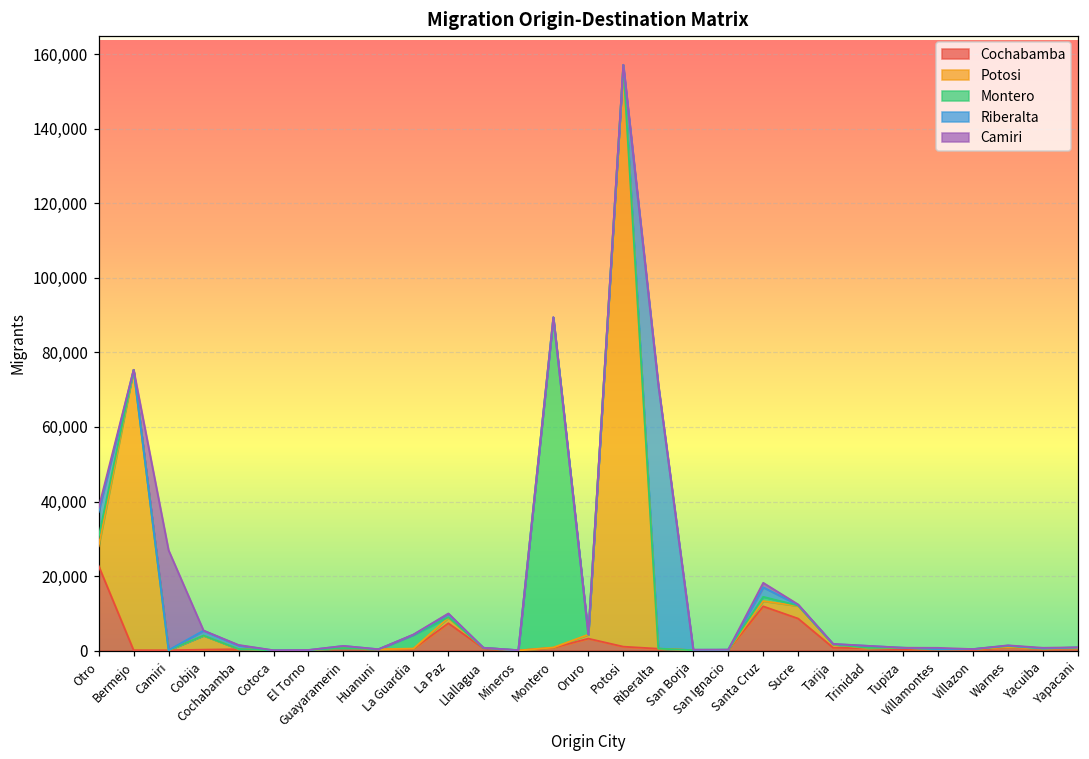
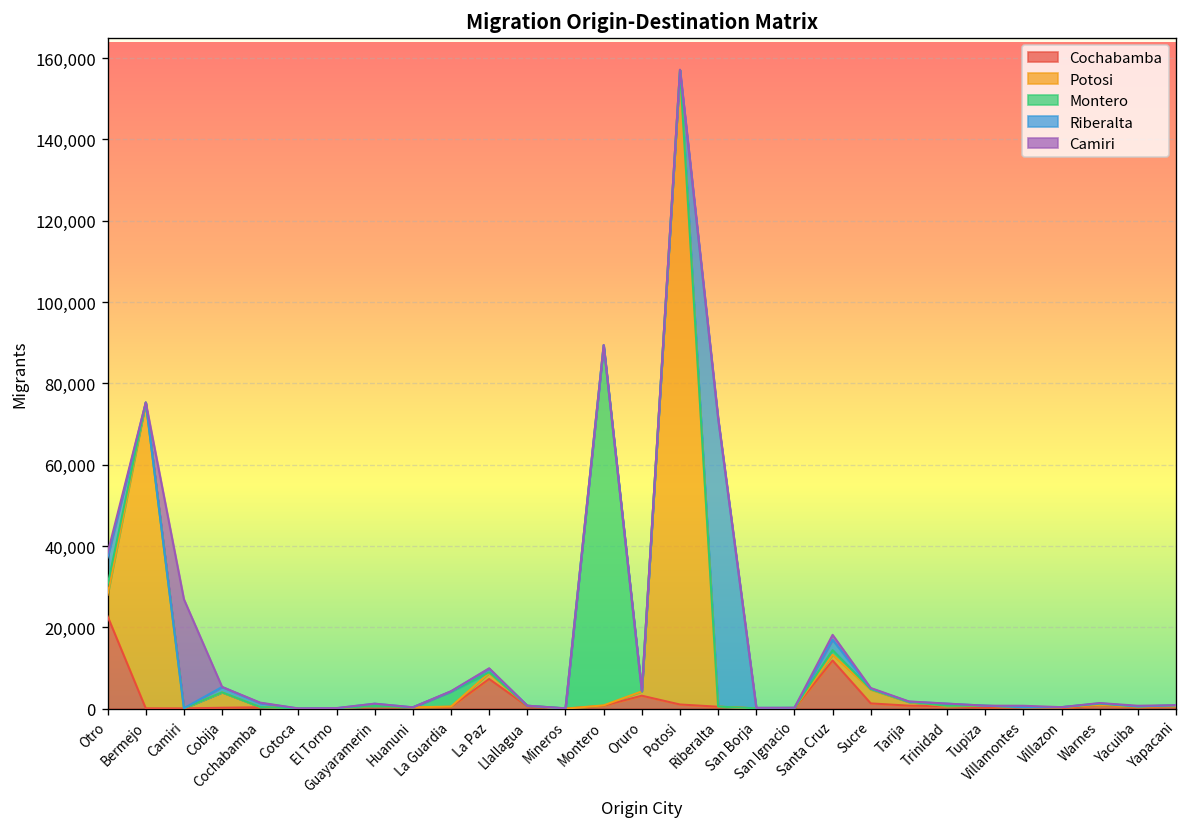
  {
    "Cochabamba": {
      "Otro": "23,000",
      "Bermejo": "0",
      "Cobija": "0",
      "La Paz": "7,000",
      "Oruro": "3,000",
      "Potosi": "1,000",
      "Santa Cruz": "12,000",
-     "Sucre": "9,000",
+     "Sucre": "1,000",
      "Tarija": "1,000"
    },
    "Potosi": {
      "Otro": "5,000",
      "Santa Cruz": "1,000"
    },
    "Montero": {
      "Otro": "2,000",
      "Santa Cruz": "1,000"
    },
    "Riberalta": {
      "Otro": "7,000",
      "Santa Cruz": "3,000"
    },
    "Camiri": {
      "Otro": "1,000",
      "Camiri": "27,000",
      "Santa Cruz": "1,000"
    }
  }
